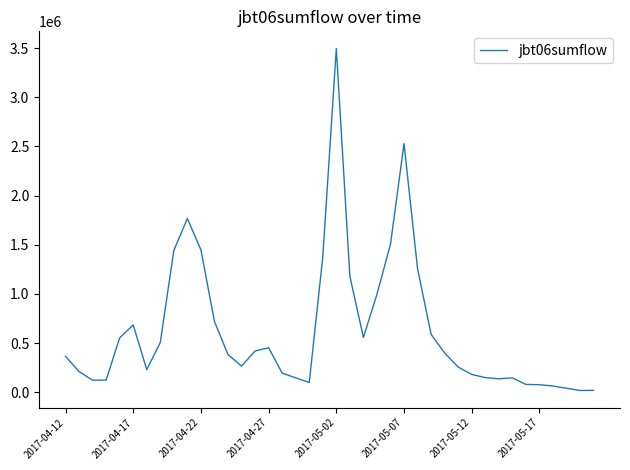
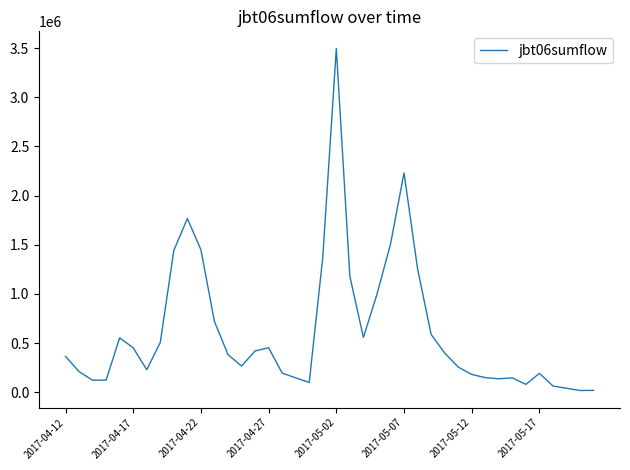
  {
    "2017-04-12": 400000,
-   "2017-04-17": 700000,
+   "2017-04-17": 500000,
    "2017-04-22": 1400000,
    "2017-04-27": 500000,
    "2017-05-02": 3500000,
-   "2017-05-07": 2500000,
+   "2017-05-07": 2200000,
    "2017-05-12": 200000,
-   "2017-05-17": 100000
+   "2017-05-17": 200000
  }
